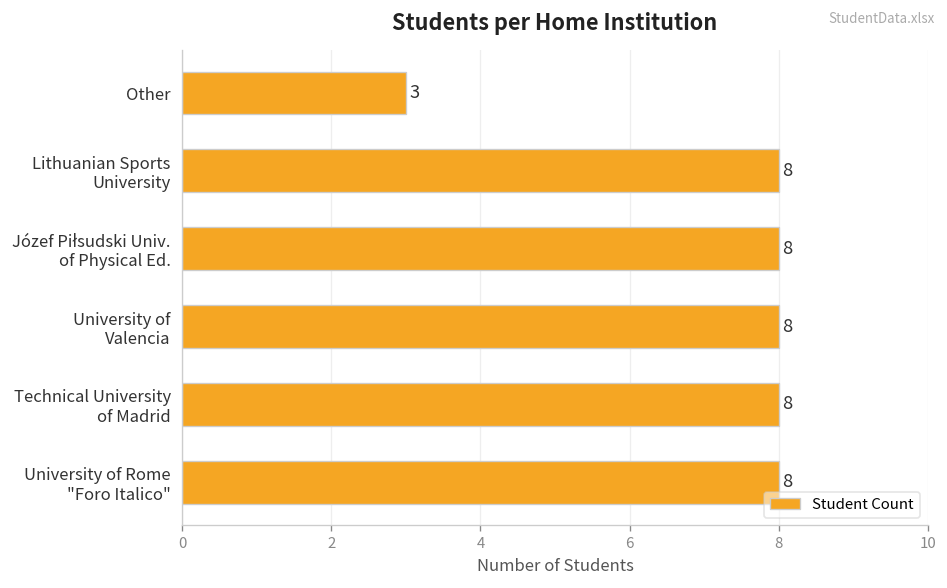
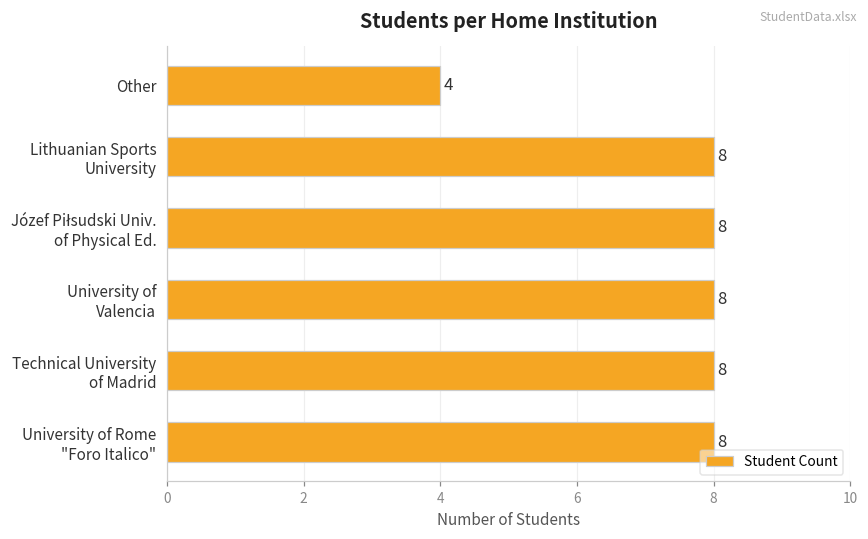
  {
-   "Other": 3,
+   "Other": 4,
    "Lithuanian Sports University": 8,
    "Józef Piłsudski Univ. of Physical Ed.": 8,
    "University of Valencia": 8,
    "Technical University of Madrid": 8
  }
